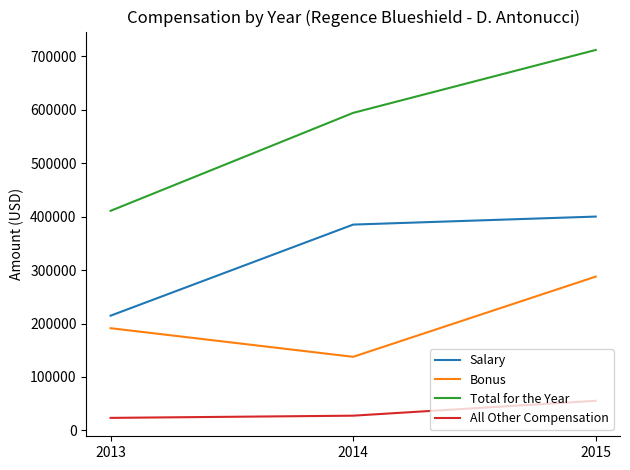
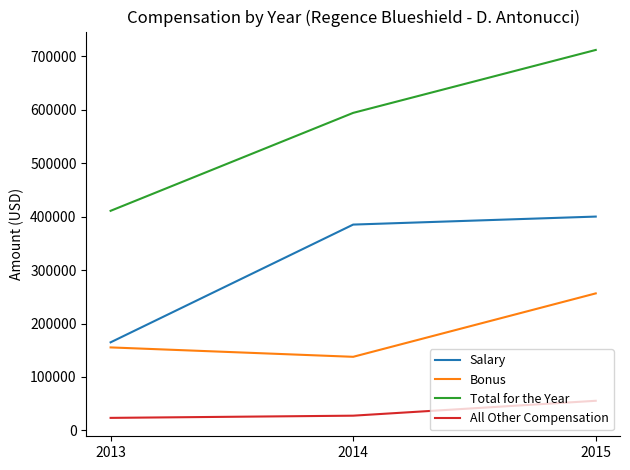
  {
    "Salary": {
-     "2013": 210000,
+     "2013": 160000,
      "2014": 390000,
      "2015": 400000
    },
    "Bonus": {
-     "2013": 190000,
+     "2013": 160000,
      "2014": 140000,
-     "2015": 290000
+     "2015": 260000
    },
    "Total for the Year": {
      "2013": 410000,
      "2014": 590000,
      "2015": 710000
    },
    "All Other Compensation": {
      "2013": 20000,
      "2014": 30000
    }
  }
